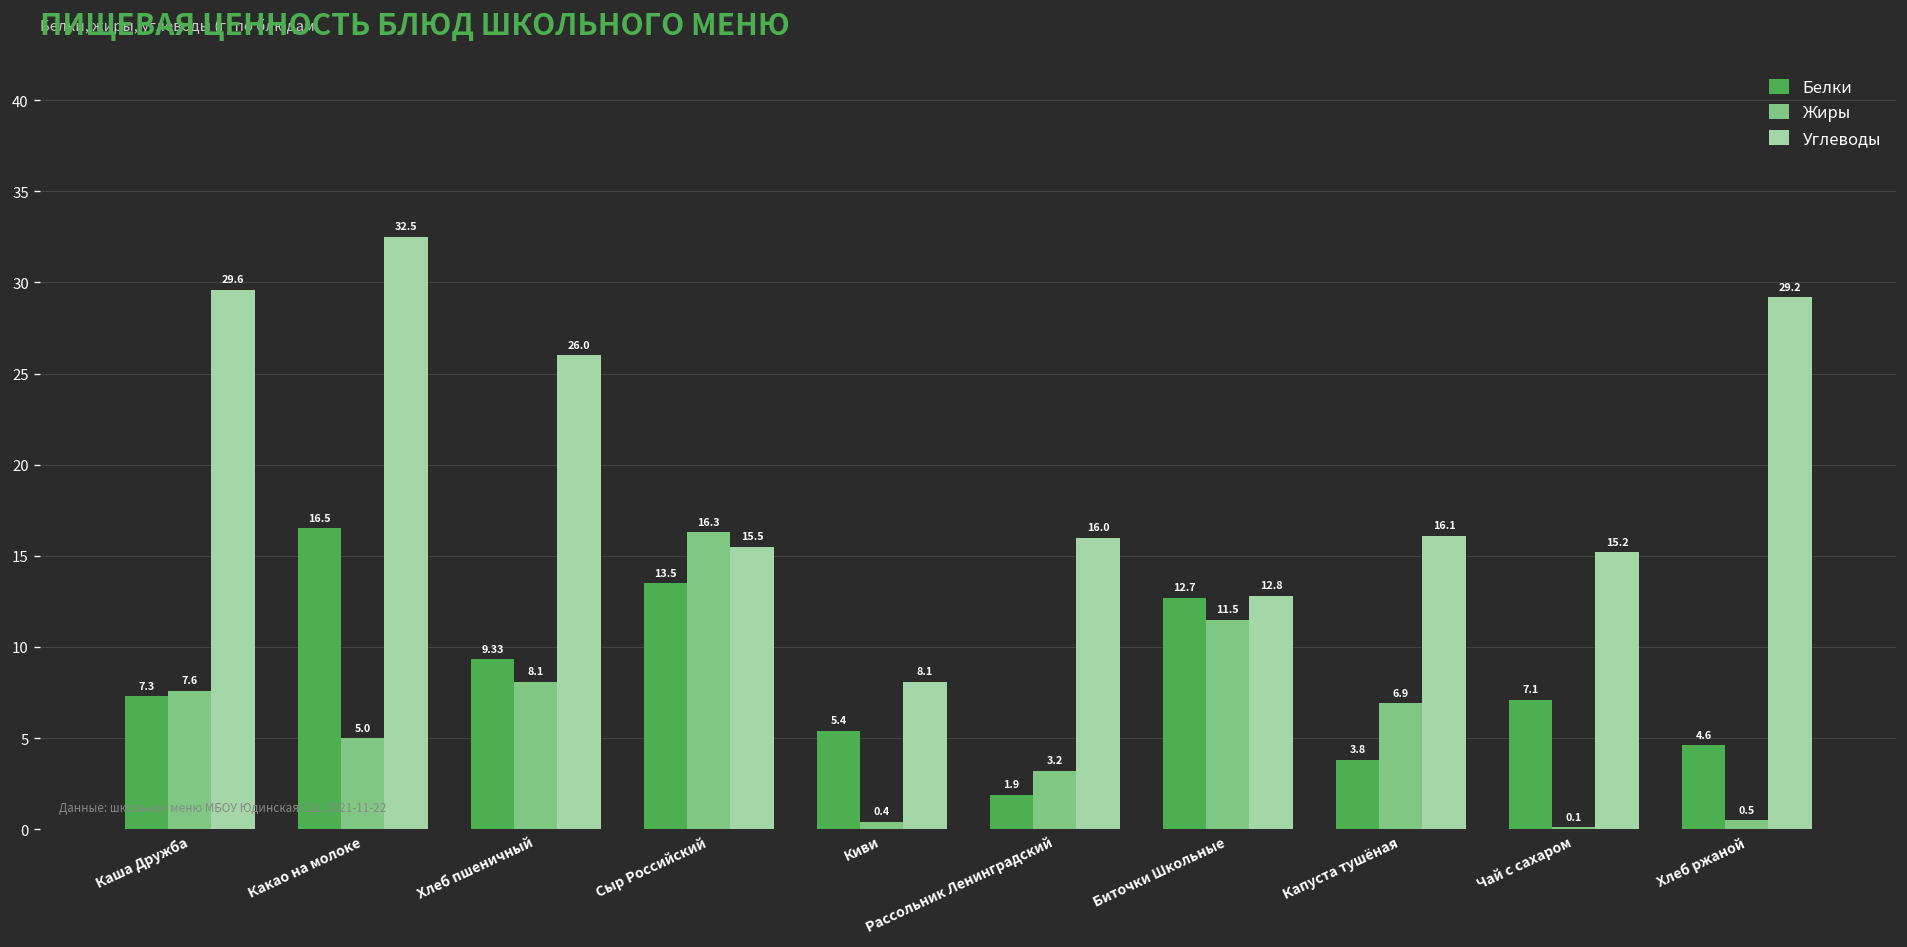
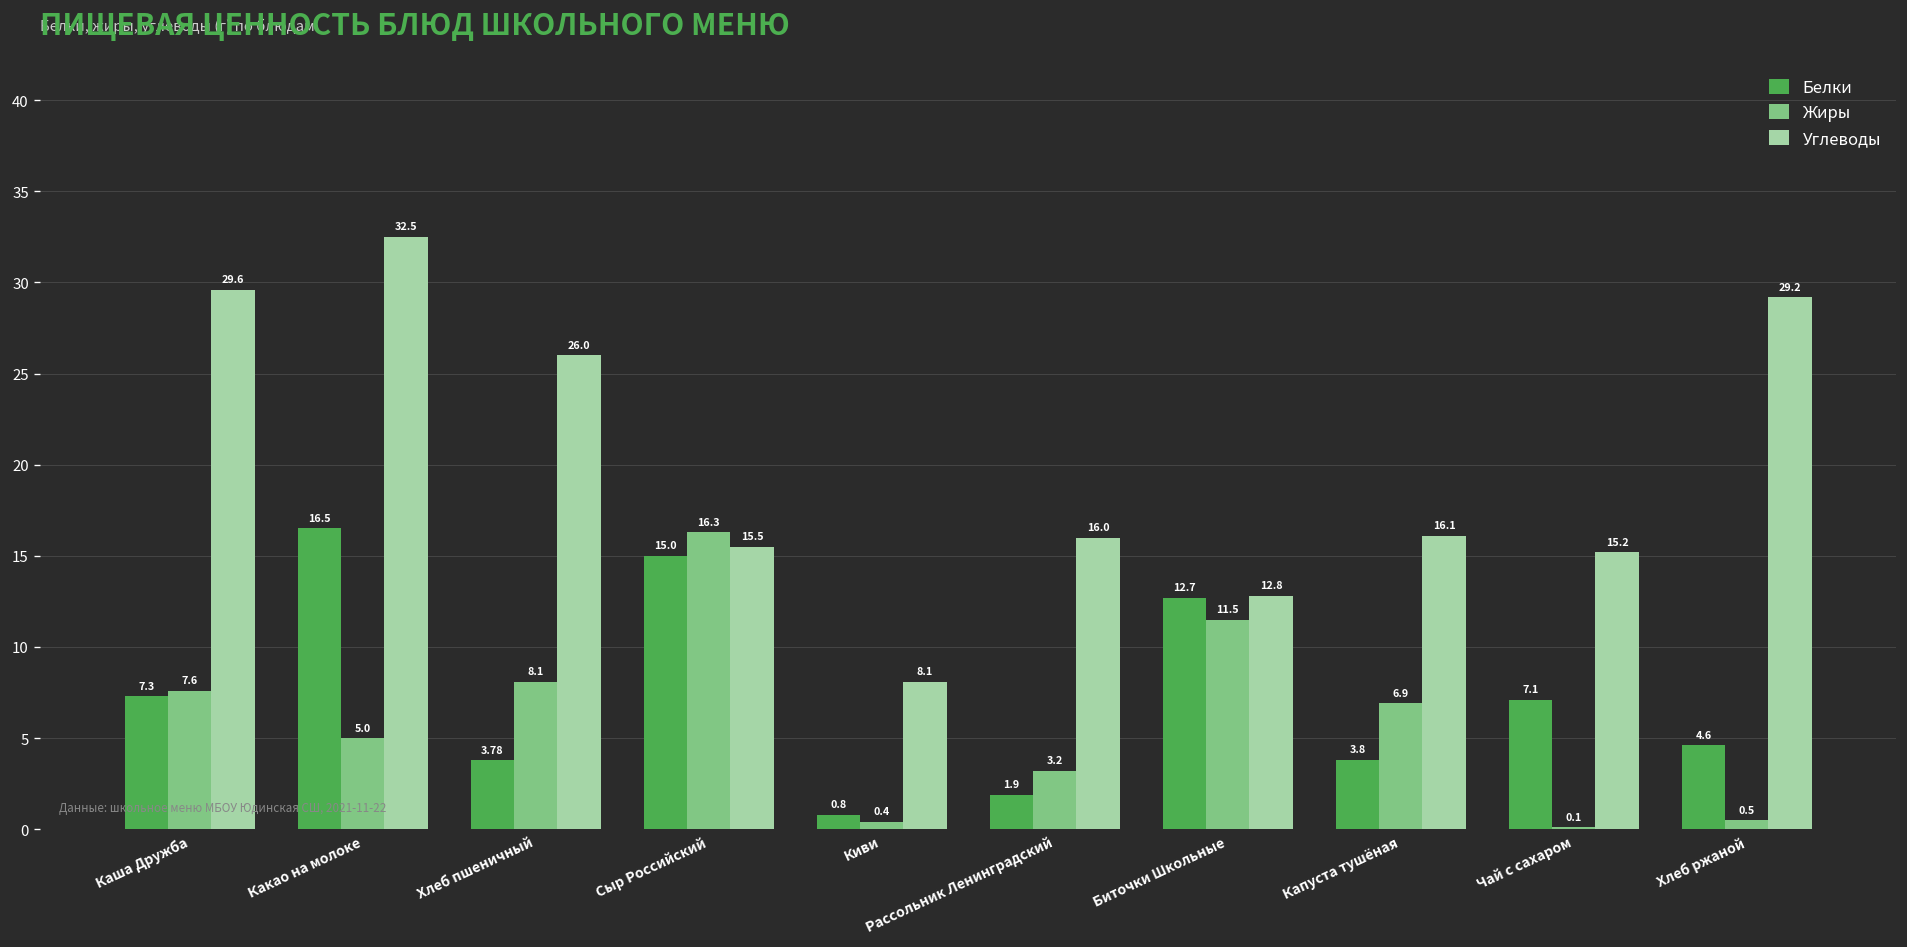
  {
    "Белки": {
      "Каша Дружба": 7.3,
      "Какао на молоке": 16.5,
-     "Хлеб пшеничный": 9.33,
-     "Сыр Российский": 13.5,
-     "Киви": 5.4,
+     "Хлеб пшеничный": 3.78,
+     "Сыр Российский": 15.0,
+     "Киви": 0.8,
      "Рассольник Ленинградский": 1.9,
      "Биточки Школьные": 12.7,
      "Капуста тушёная": 3.8,
      "Чай с сахаром": 7.1,
      "Хлеб ржаной": 4.6
    }
  }
